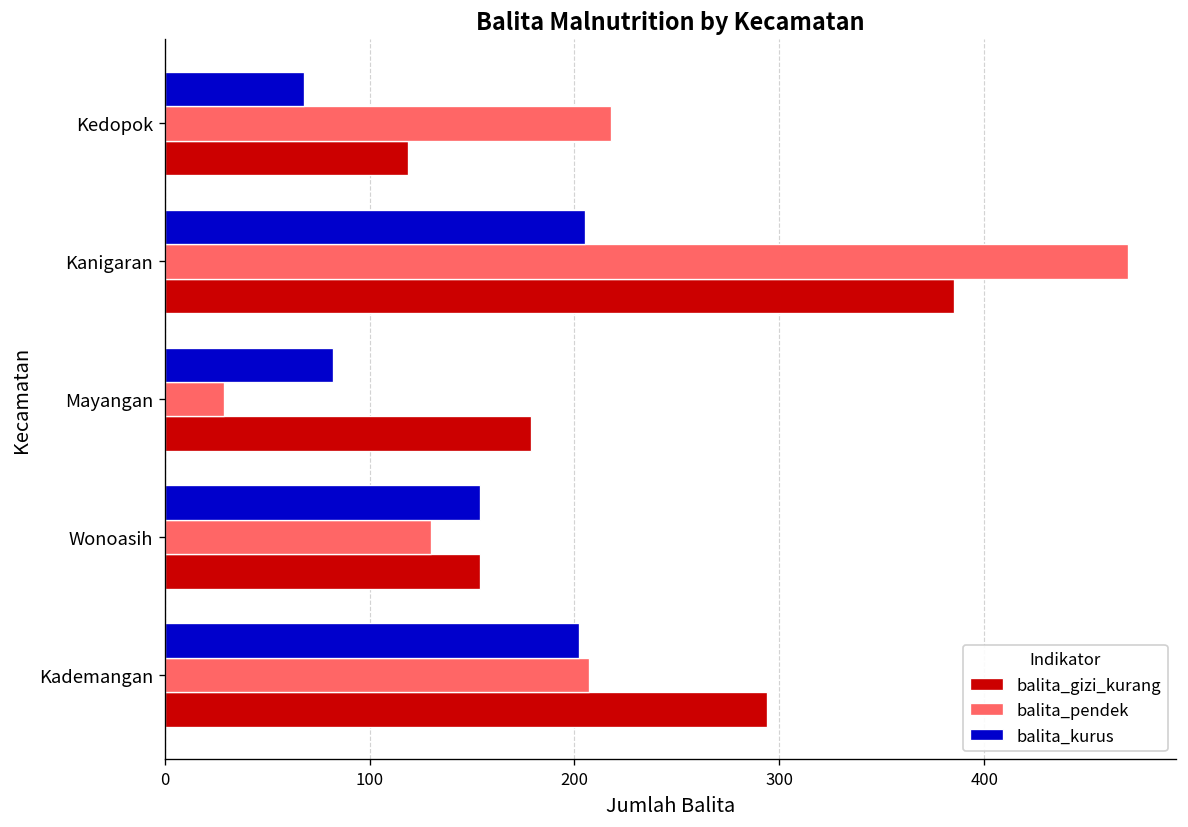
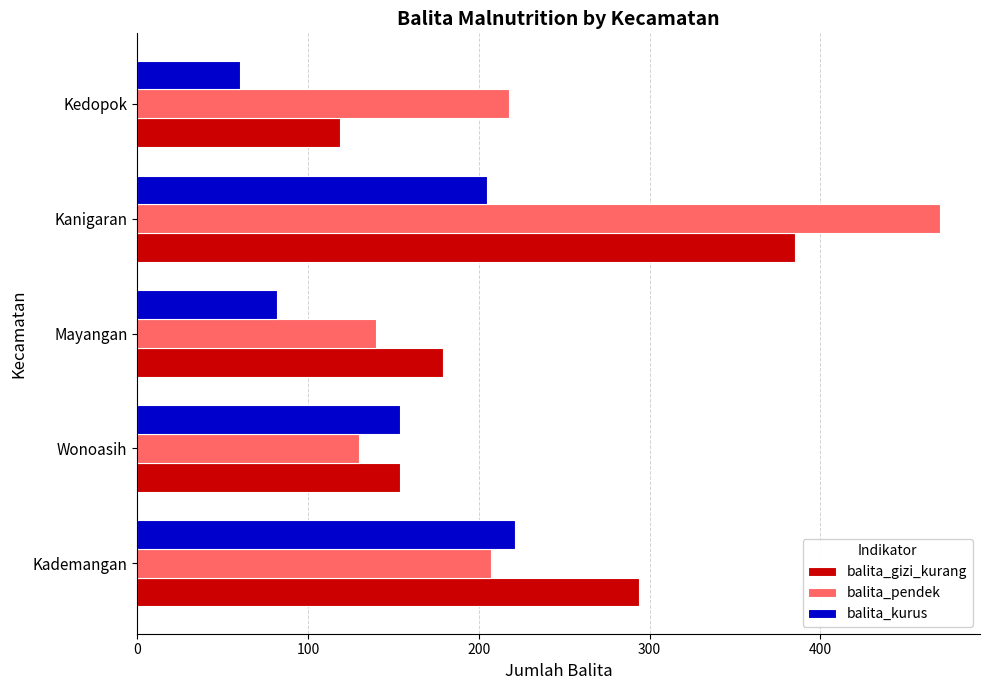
  {
    "balita_gizi_kurang": {
      "Kedopok": 119,
      "Kanigaran": 385,
      "Mayangan": 179,
      "Wonoasih": 154,
      "Kademangan": 294
    },
    "balita_pendek": {
      "Kedopok": 218,
      "Kanigaran": 470,
-     "Mayangan": 29,
+     "Mayangan": 140,
      "Wonoasih": 130,
      "Kademangan": 207
    },
    "balita_kurus": {
-     "Kedopok": 68,
+     "Kedopok": 60,
      "Kanigaran": 205,
      "Mayangan": 82,
      "Wonoasih": 154,
-     "Kademangan": 202
+     "Kademangan": 221
    }
  }
